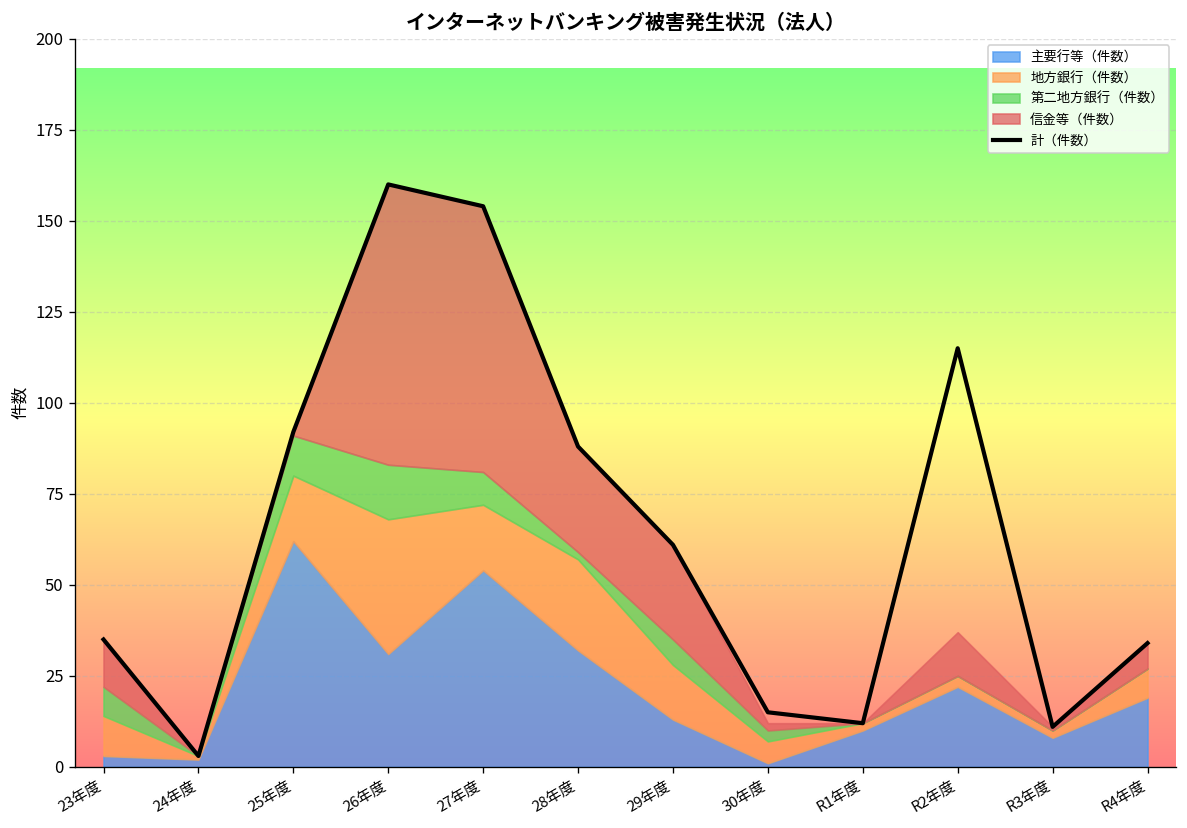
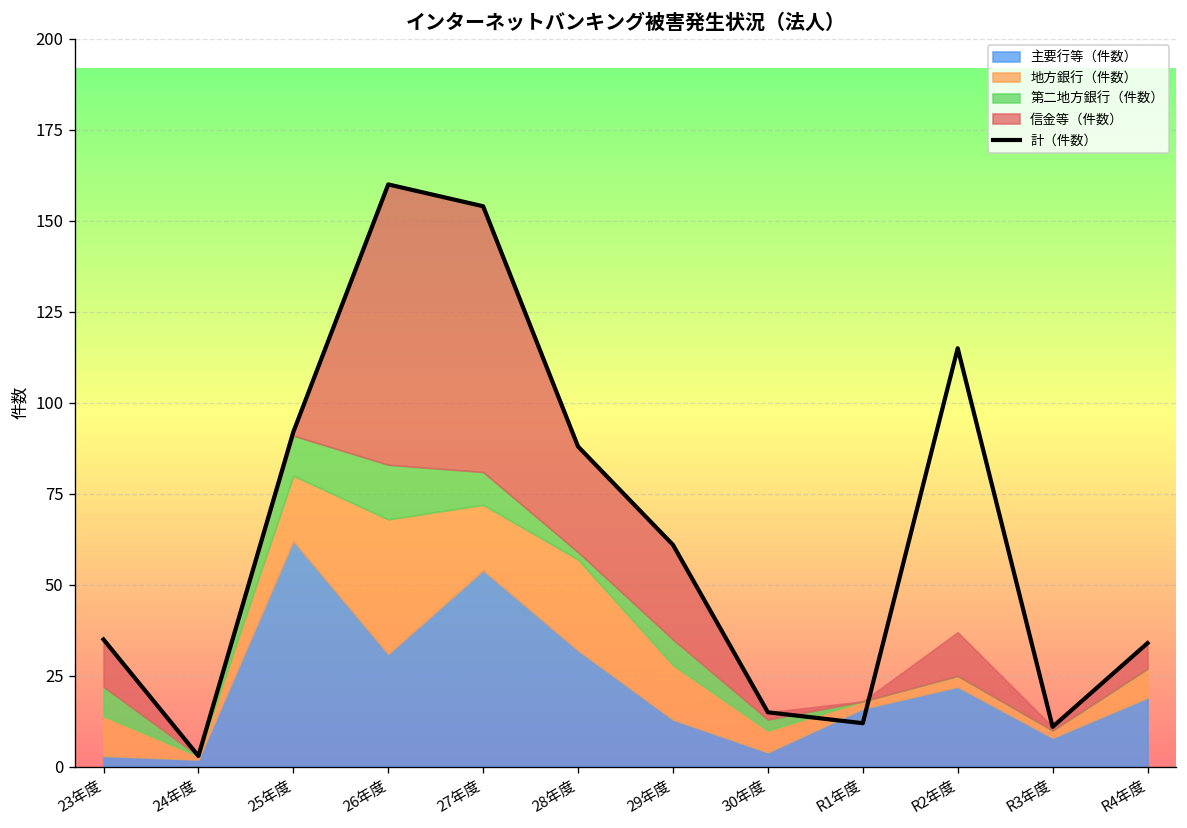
  {
    "主要行等（件数）": {
      "23年度": 3,
      "24年度": 2,
      "25年度": 62,
      "26年度": 31,
      "27年度": 54,
      "28年度": 32,
      "29年度": 13,
-     "30年度": 1,
-     "R1年度": 10,
+     "30年度": 4,
+     "R1年度": 16,
      "R2年度": 22,
      "R3年度": 8,
      "R4年度": 19
    },
    "計（件数）": {
      "R2年度": 115
    },
    "地方銀行（件数）": {
      "23年度": 11,
      "25年度": 18,
      "26年度": 37,
      "27年度": 18,
      "28年度": 25,
      "29年度": 15,
      "30年度": 6
    },
    "第二地方銀行（件数）": {
      "23年度": 8,
      "25年度": 11,
      "26年度": 15,
      "27年度": 9,
      "28年度": 2,
      "29年度": 7,
      "30年度": 3
    }
  }
